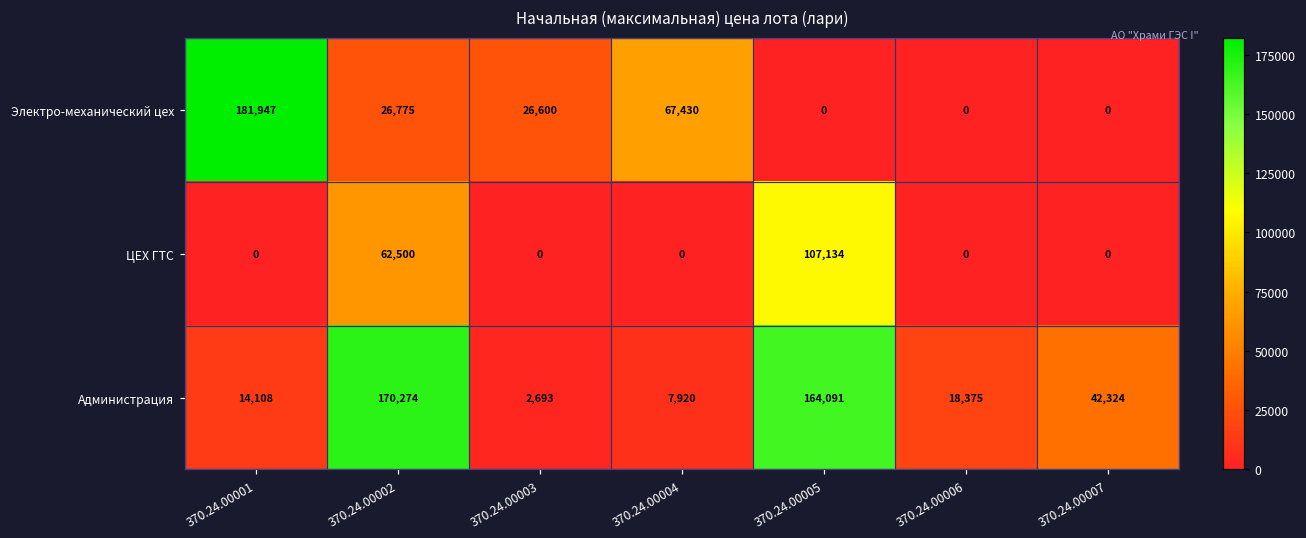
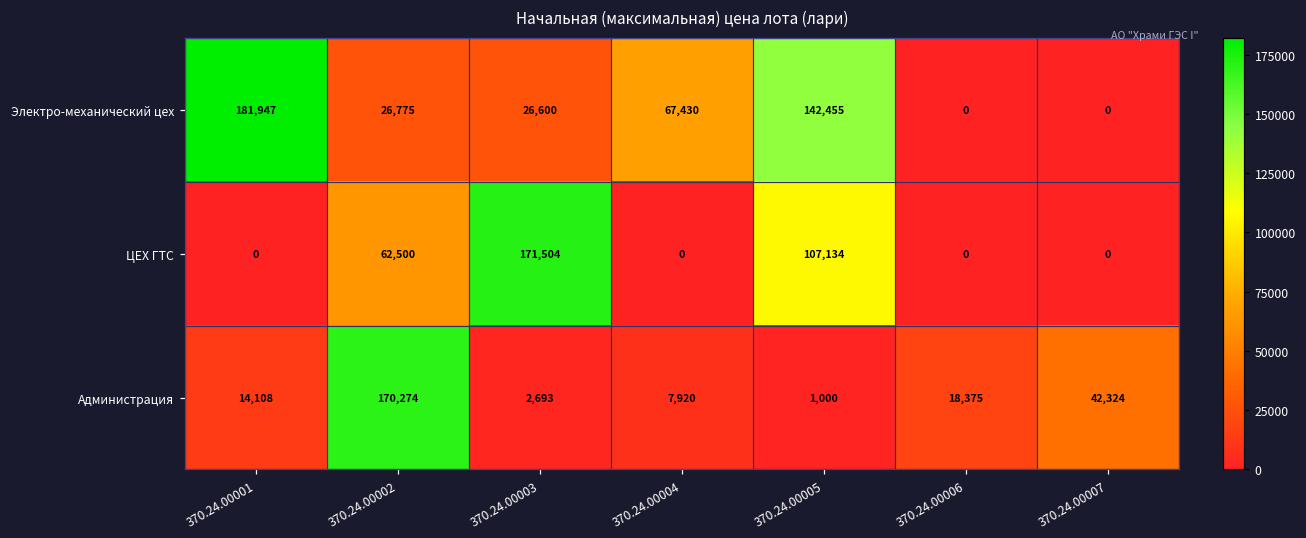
  {
    "Электро-механический цех": {
      "370.24.00001": "181,947",
      "370.24.00002": "26,775",
      "370.24.00003": "26,600",
      "370.24.00004": "67,430",
-     "370.24.00005": "0",
+     "370.24.00005": "142,455",
      "370.24.00006": "0",
      "370.24.00007": "0"
    },
    "ЦЕХ ГТС": {
      "370.24.00001": "0",
      "370.24.00002": "62,500",
-     "370.24.00003": "0",
+     "370.24.00003": "171,504",
      "370.24.00004": "0",
      "370.24.00005": "107,134",
      "370.24.00006": "0",
      "370.24.00007": "0"
    },
    "Администрация": {
      "370.24.00001": "14,108",
      "370.24.00002": "170,274",
      "370.24.00003": "2,693",
      "370.24.00004": "7,920",
-     "370.24.00005": "164,091",
+     "370.24.00005": "1,000",
      "370.24.00006": "18,375",
      "370.24.00007": "42,324"
    }
  }
